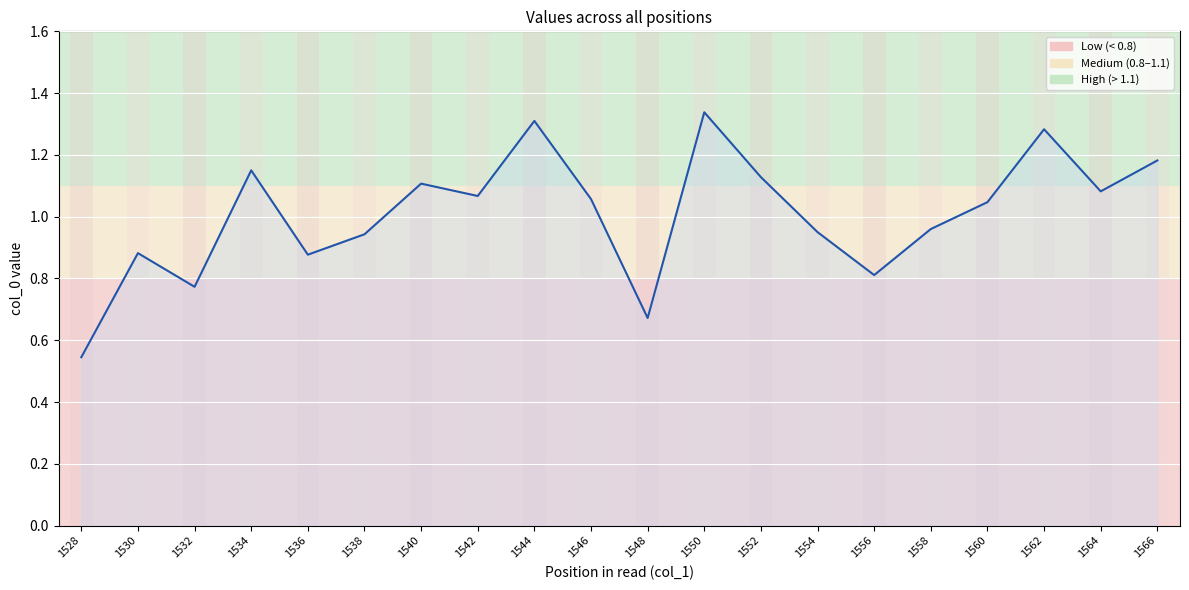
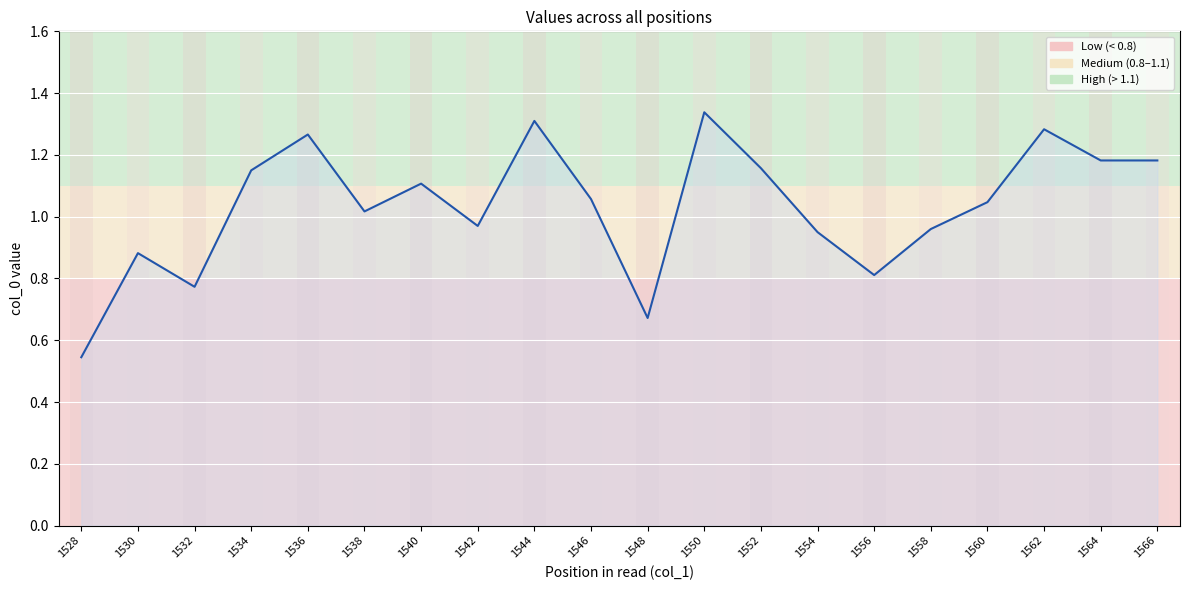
  {
    "1528": 0.55,
    "1530": 0.88,
    "1532": 0.77,
    "1534": 1.15,
-   "1536": 0.88,
-   "1538": 0.94,
+   "1536": 1.27,
+   "1538": 1.02,
    "1540": 1.11,
-   "1542": 1.07,
+   "1542": 0.97,
    "1544": 1.31,
    "1546": 1.06,
    "1548": 0.67,
    "1550": 1.34,
-   "1552": 1.13,
+   "1552": 1.16,
    "1554": 0.95,
    "1556": 0.81,
    "1558": 0.96,
    "1560": 1.05,
    "1562": 1.28,
-   "1564": 1.08,
+   "1564": 1.18,
    "1566": 1.18
  }
